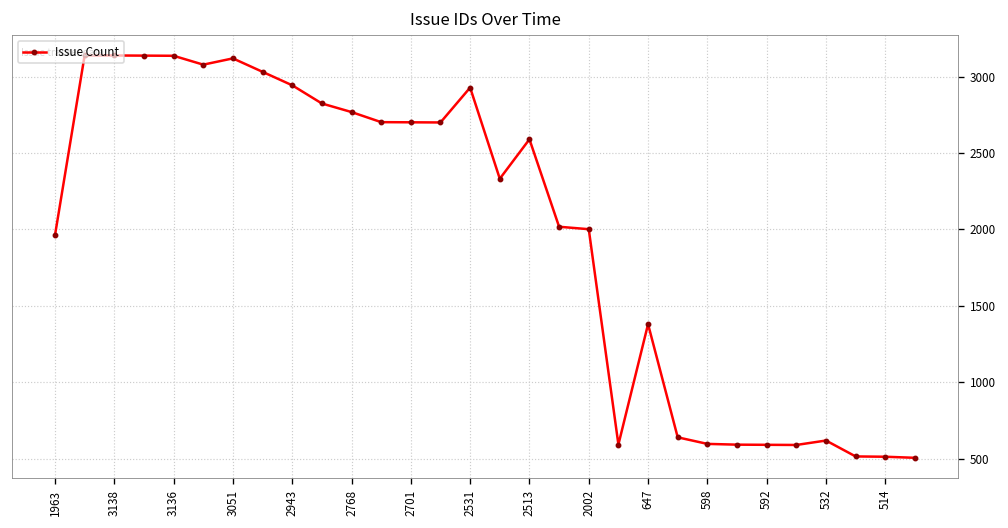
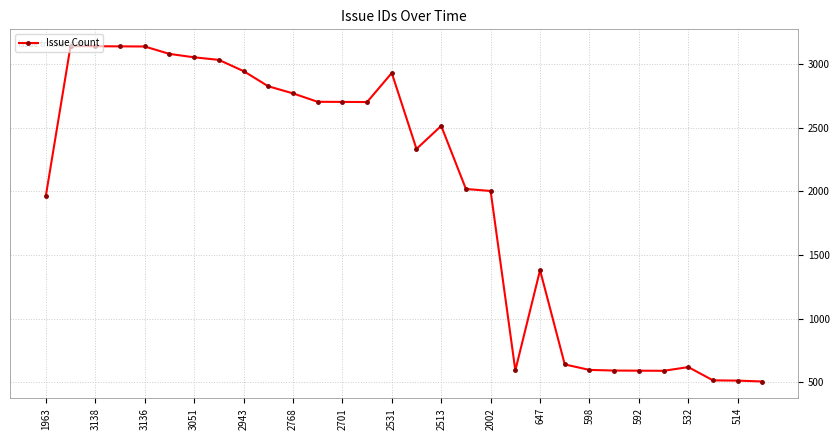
  {
    "1963": 1960,
    "3136": 3140,
-   "3051": 3120,
+   "3051": 3050,
    "2943": 2940,
    "2768": 2770,
    "2701": 2700,
    "2531": 2930,
-   "2513": 2590,
+   "2513": 2510,
    "2002": 2000,
    "647": 1380,
    "598": 600,
    "592": 590,
    "532": 620,
    "514": 510
  }
